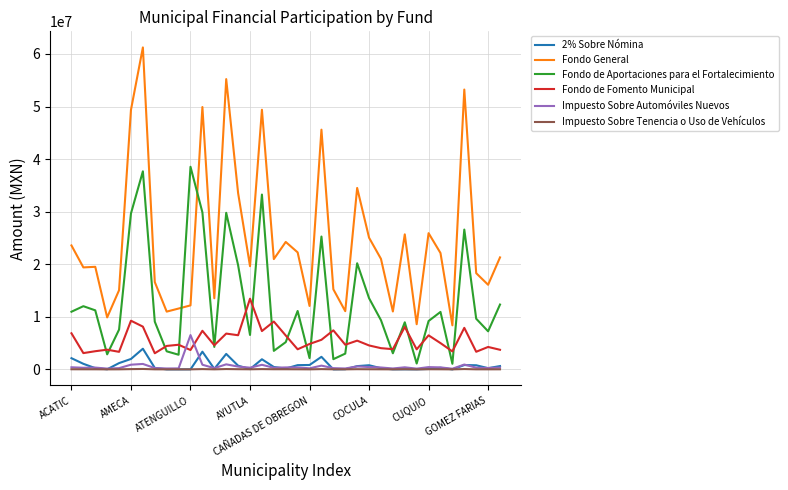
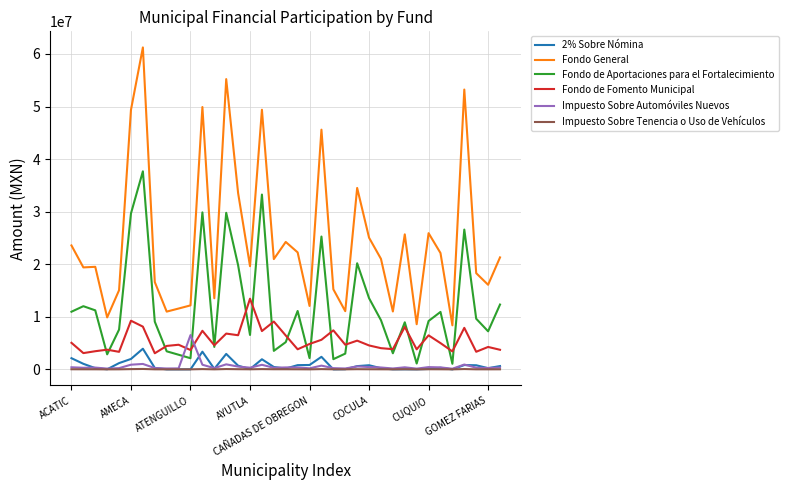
  {
    "2% Sobre Nómina": {
      "ACATIC": 2000000,
      "AMECA": 2000000,
      "CAÑADAS DE OBREGON": 1000000
    },
    "Fondo General": {
      "ACATIC": 24000000,
      "AMECA": 49000000,
      "ATENGUILLO": 12000000,
      "AYUTLA": 20000000,
      "CAÑADAS DE OBREGON": 12000000,
      "COCULA": 25000000,
      "CUQUIO": 26000000,
      "GOMEZ FARIAS": 16000000
    },
    "Fondo de Aportaciones para el Fortalecimiento": {
      "ACATIC": 11000000,
      "AMECA": 30000000,
-     "ATENGUILLO": 39000000,
+     "ATENGUILLO": 2000000,
      "AYUTLA": 7000000,
      "CAÑADAS DE OBREGON": 2000000,
      "COCULA": 14000000,
      "CUQUIO": 9000000,
      "GOMEZ FARIAS": 7000000
    },
    "Fondo de Fomento Municipal": {
-     "ACATIC": 7000000,
+     "ACATIC": 5000000,
      "AMECA": 9000000,
      "ATENGUILLO": 4000000,
      "AYUTLA": 13000000,
      "CAÑADAS DE OBREGON": 5000000,
      "COCULA": 5000000,
      "CUQUIO": 6000000,
      "GOMEZ FARIAS": 4000000
    },
    "Impuesto Sobre Automóviles Nuevos": {
      "AMECA": 1000000,
      "ATENGUILLO": 7000000
    },
    "Impuesto Sobre Tenencia o Uso de Vehículos": {
      "AMECA": 0
    }
  }
